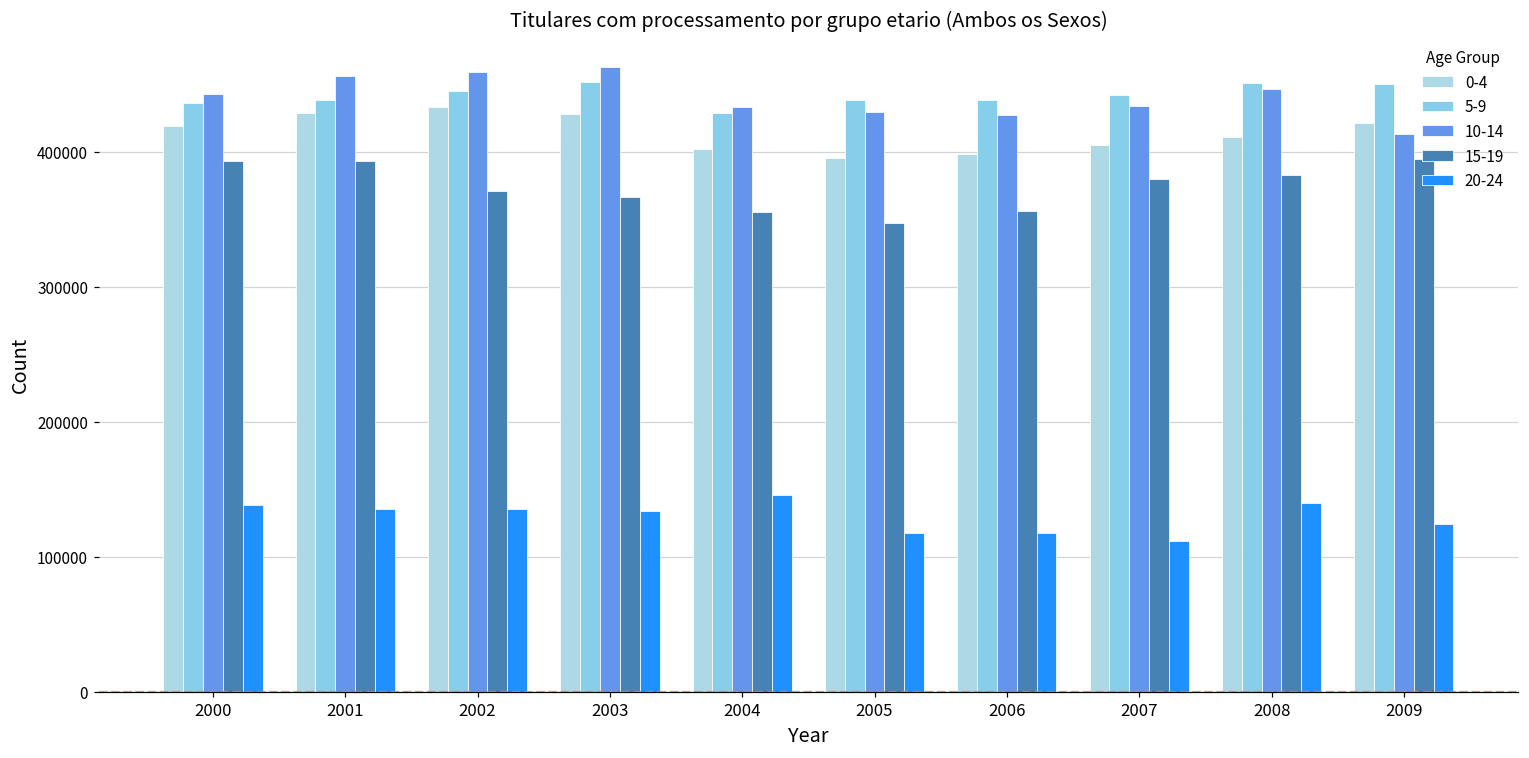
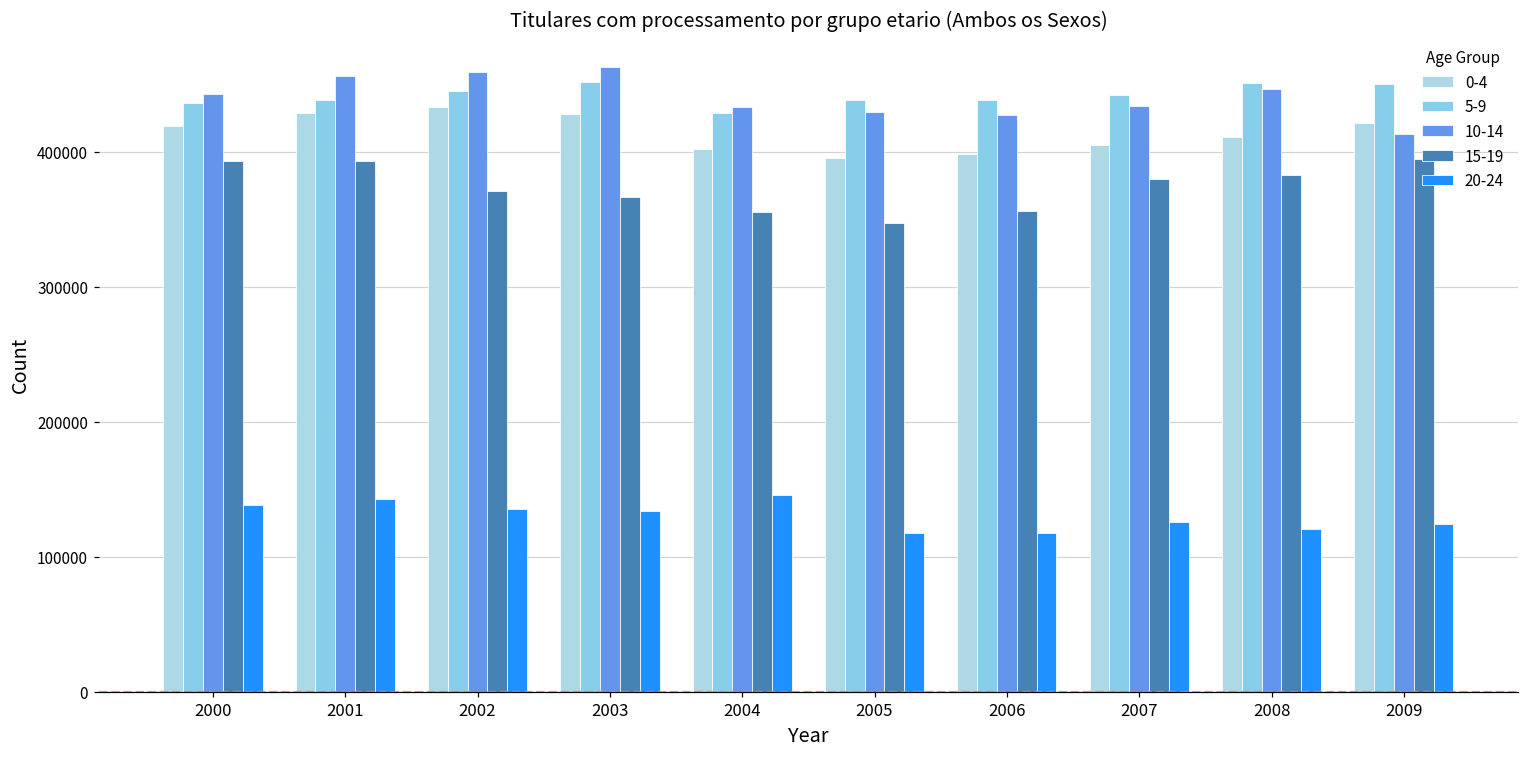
  {
    "10-14": {
      "2000": 443000,
      "2001": 457000,
      "2002": 459000,
      "2003": 463000,
      "2004": 433000,
      "2005": 430000,
      "2006": 428000,
      "2007": 434000,
      "2008": 447000,
      "2009": 413000
    },
    "15-19": {
      "2000": 394000,
      "2001": 393000,
      "2002": 371000,
      "2003": 367000,
      "2004": 356000,
      "2005": 348000,
      "2006": 356000,
      "2007": 380000,
      "2008": 383000,
      "2009": 395000
    },
    "20-24": {
      "2000": 139000,
-     "2001": 135000,
+     "2001": 143000,
      "2002": 135000,
      "2003": 134000,
      "2004": 146000,
      "2005": 118000,
      "2006": 118000,
-     "2007": 112000,
-     "2008": 140000,
+     "2007": 126000,
+     "2008": 120000,
      "2009": 124000
    }
  }
